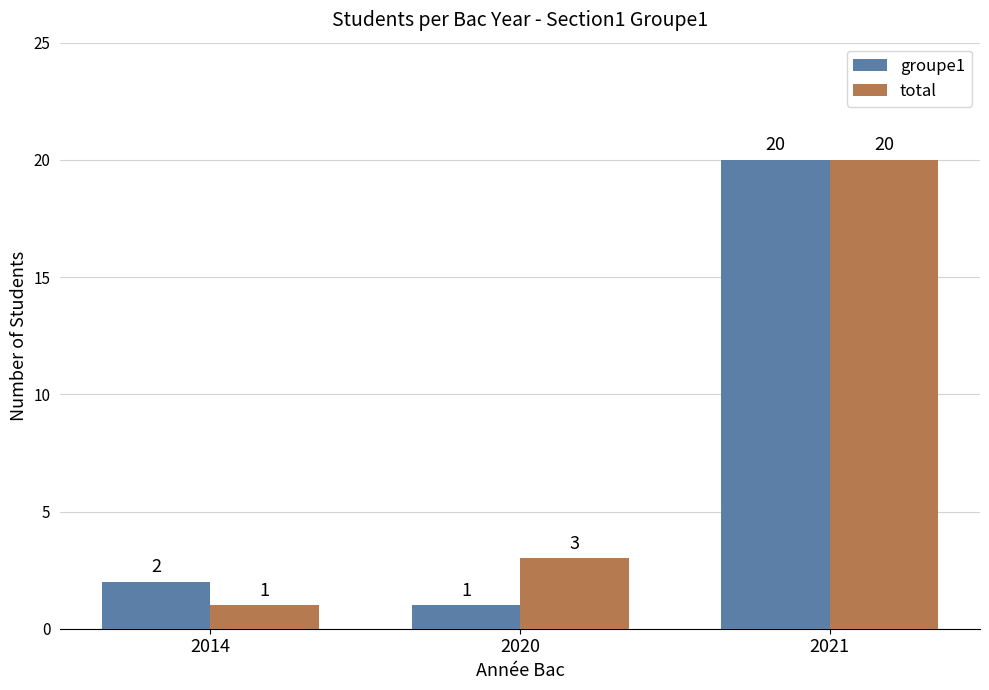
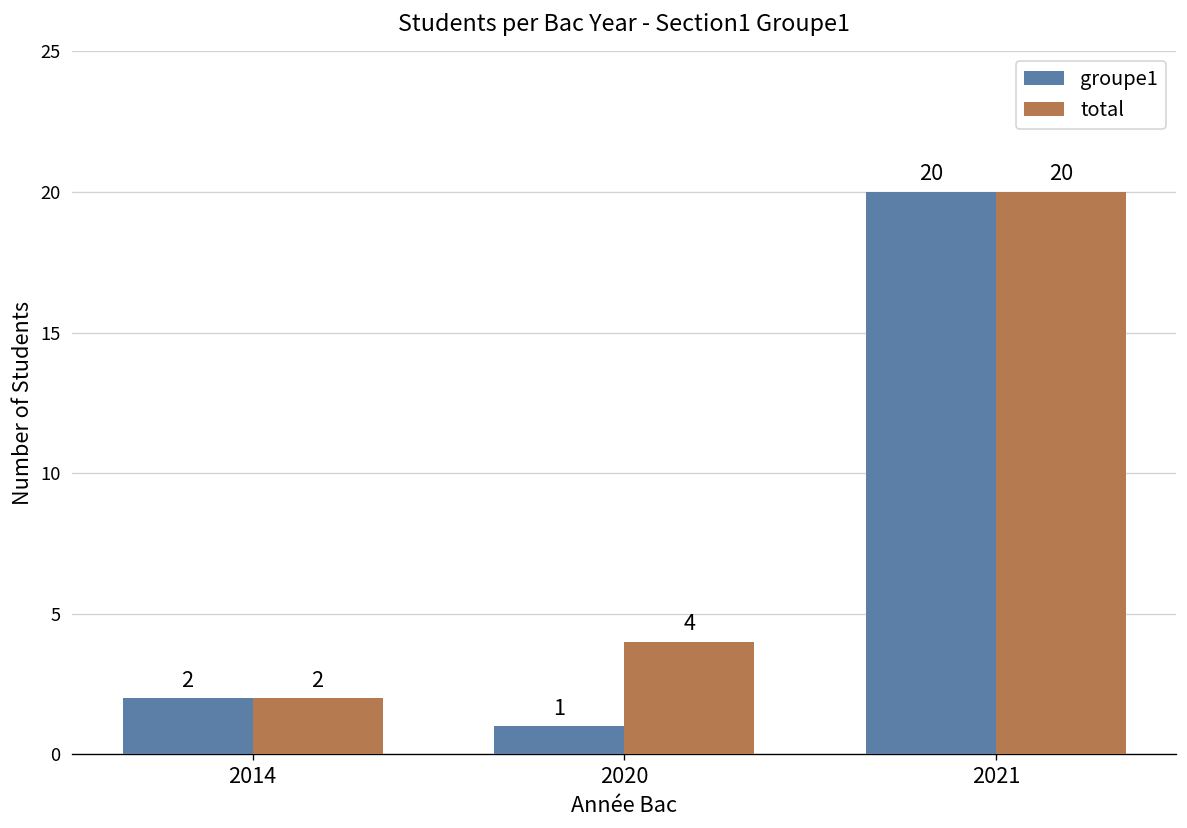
  {
    "groupe1": {
      "2014": 2,
      "2020": 1,
      "2021": 20
    },
    "total": {
-     "2014": 1,
-     "2020": 3,
+     "2014": 2,
+     "2020": 4,
      "2021": 20
    }
  }
